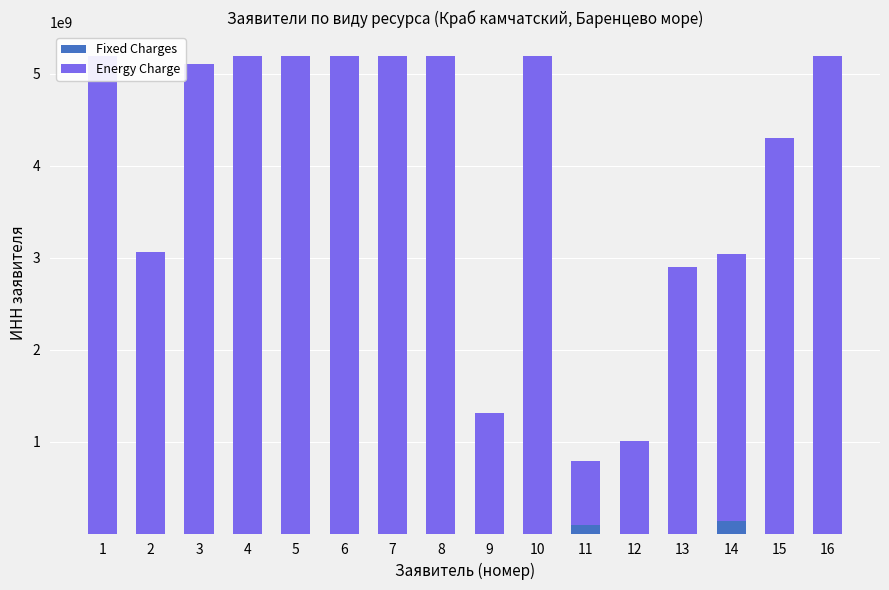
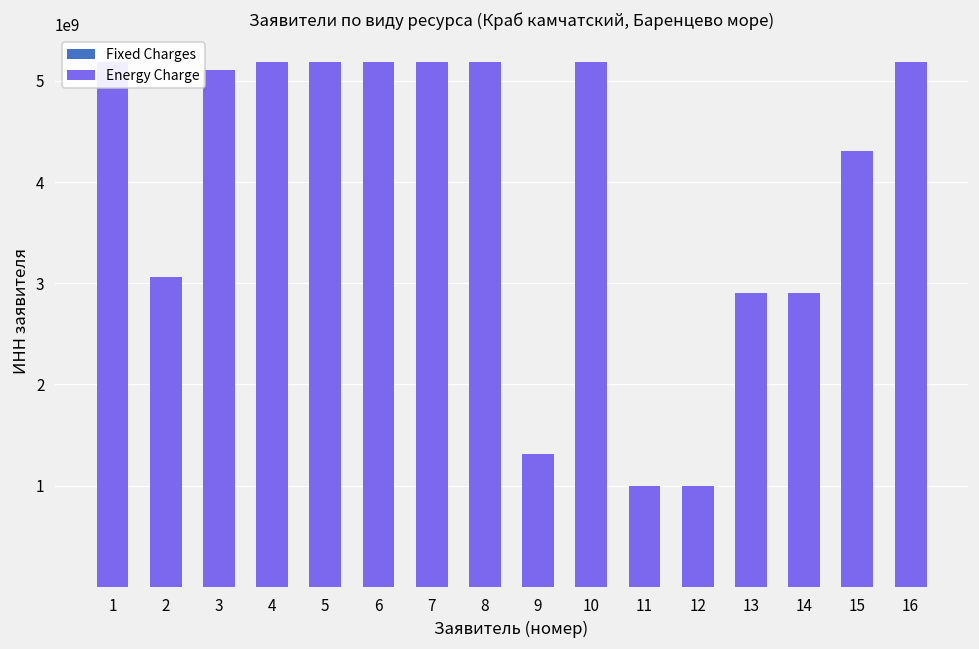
  {
    "Fixed Charges": {
-     "11": 100000000,
-     "14": 100000000
+     "11": 0,
+     "14": 0
    },
    "Energy Charge": {
      "2": 3100000000,
      "3": 5100000000,
      "4": 5200000000,
      "5": 5200000000,
      "6": 5200000000,
      "7": 5200000000,
      "8": 5200000000,
      "9": 1300000000,
      "10": 5200000000,
-     "11": 700000000,
+     "11": 1000000000,
      "12": 1000000000,
      "13": 2900000000,
      "14": 2900000000,
      "15": 4300000000,
      "16": 5200000000
    }
  }
